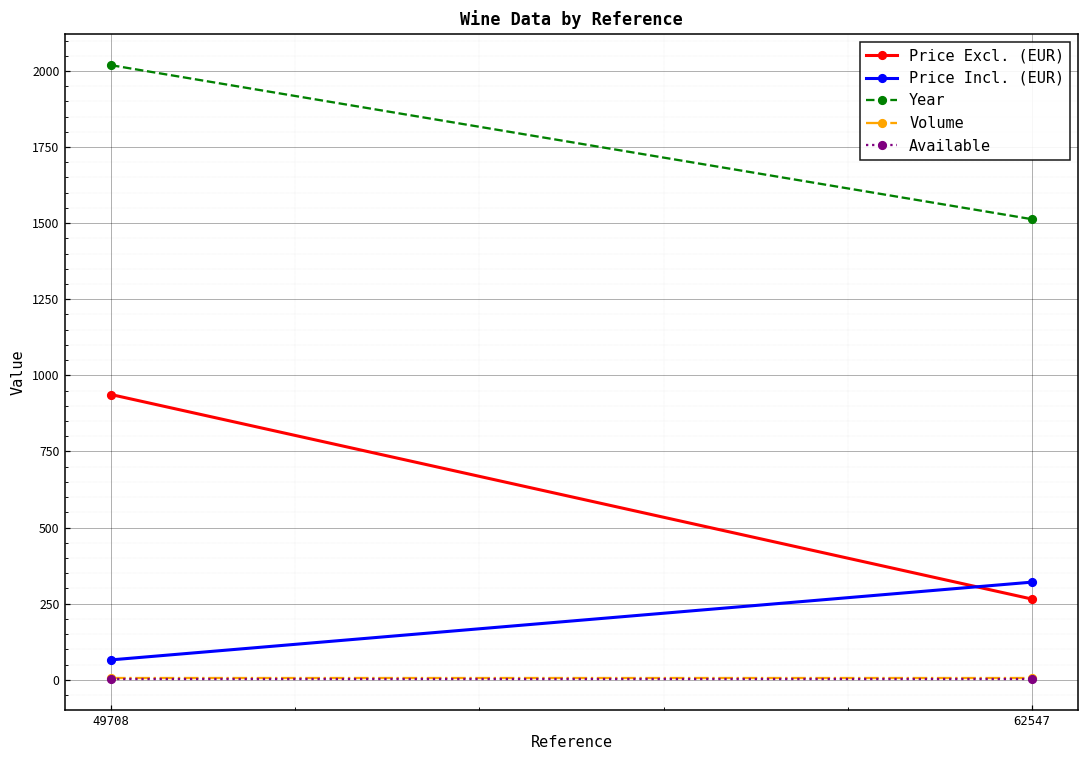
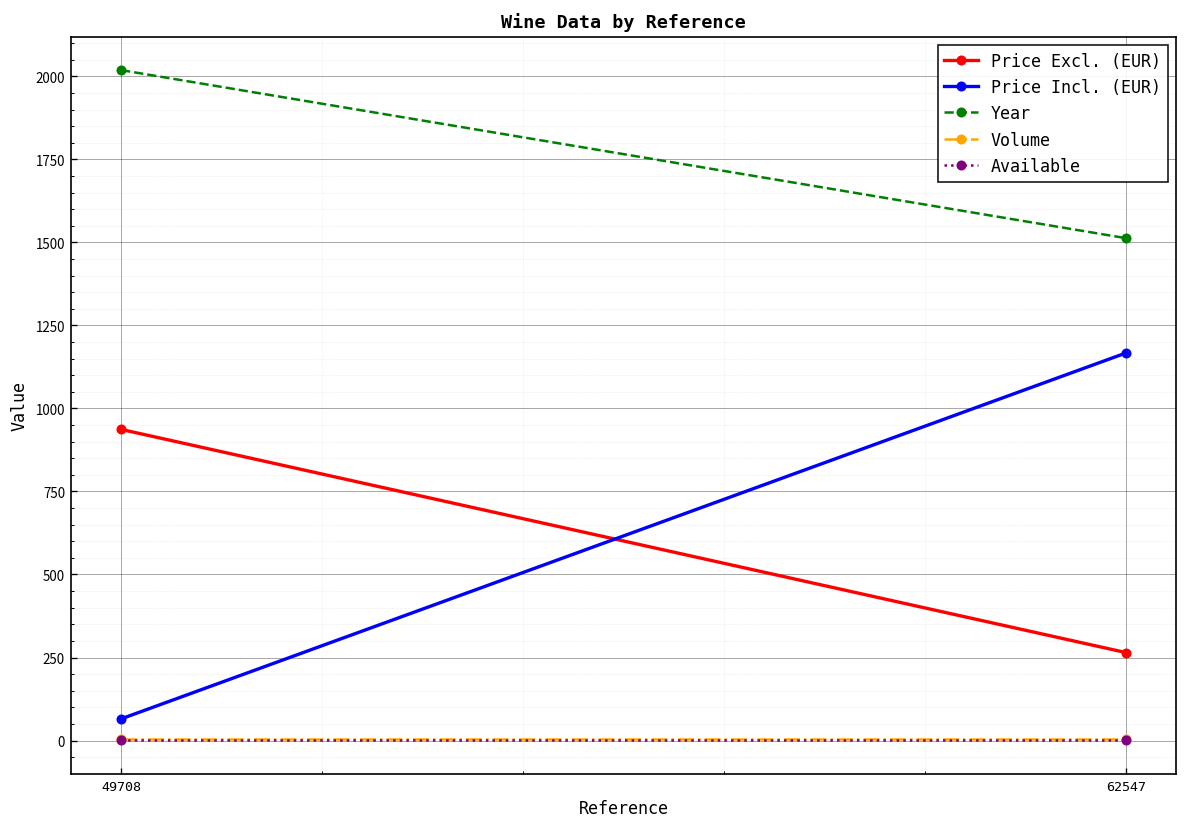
  {
    "Price Excl. (EUR)": {
      "49708": 940,
      "62547": 270
    },
    "Price Incl. (EUR)": {
      "49708": 70,
-     "62547": 320
+     "62547": 1170
    },
    "Year": {
      "49708": 2020,
      "62547": 1510
    }
  }
